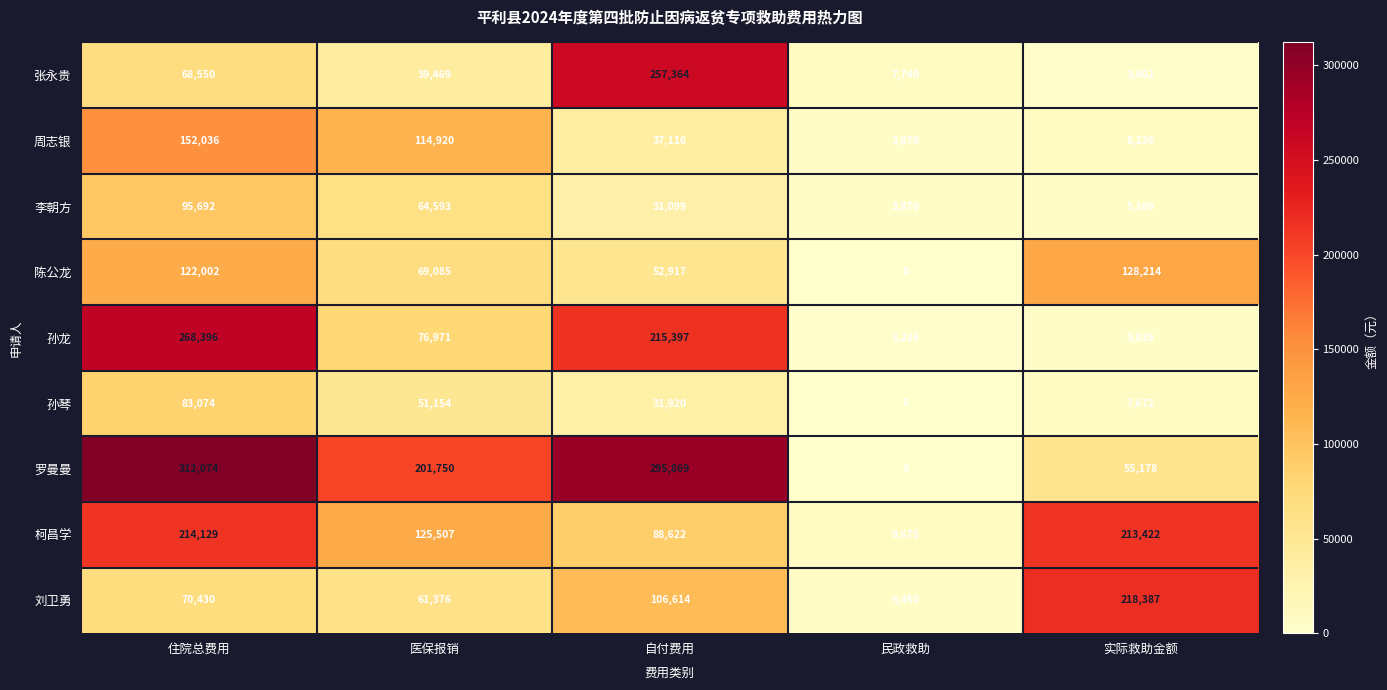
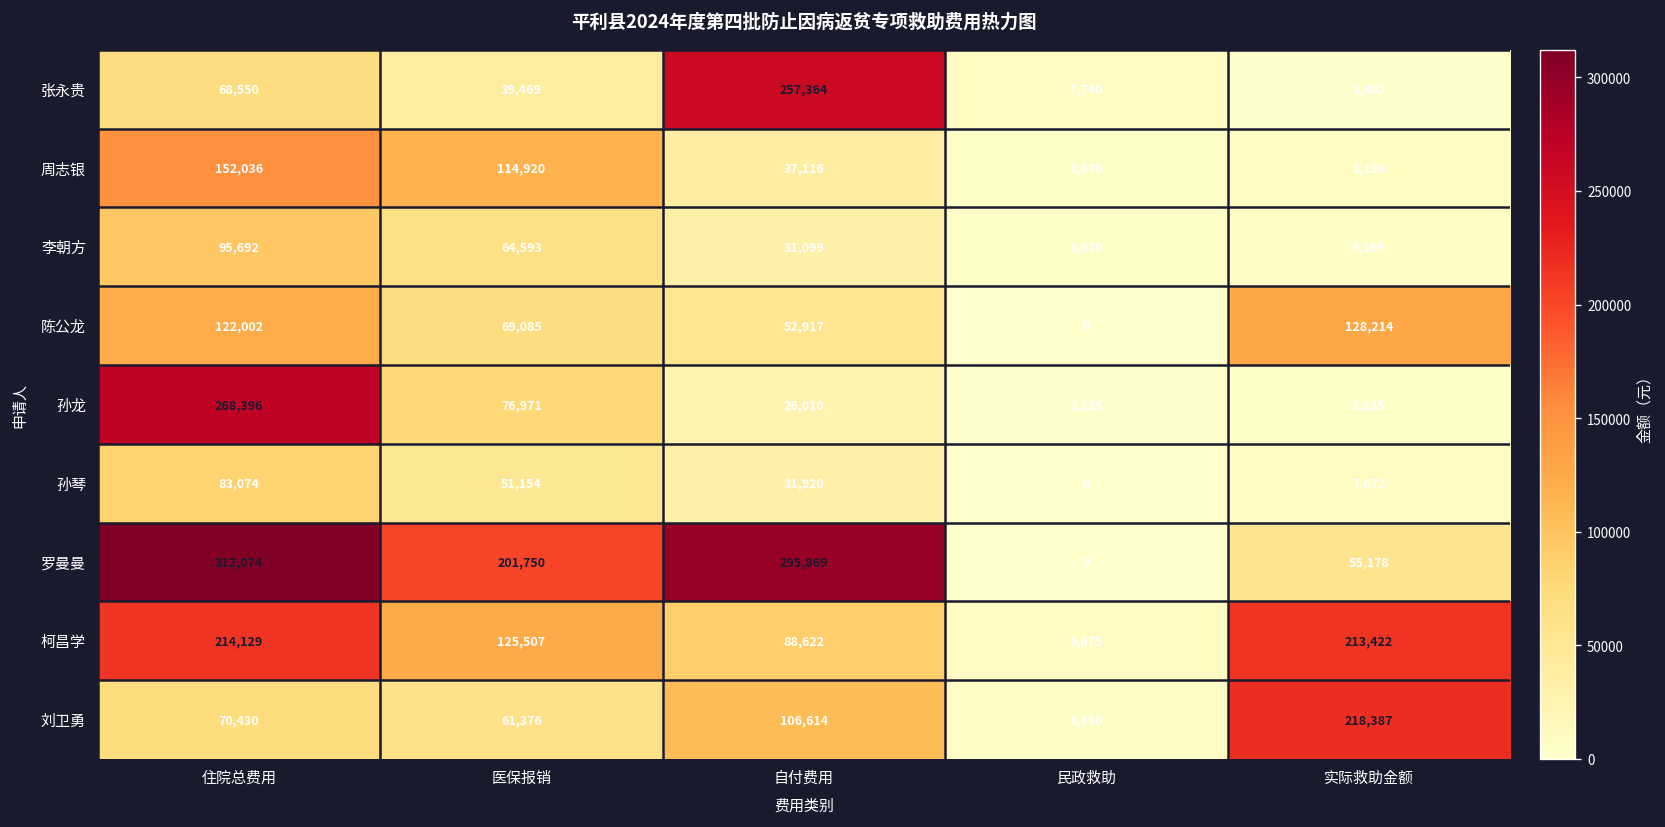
  {
    "张永贵": {
      "住院总费用": "68,550",
      "医保报销": "39,469",
      "自付费用": "257,364",
      "民政救助": "7,740",
      "实际救助金额": "3,402"
    },
    "周志银": {
      "住院总费用": "152,036",
      "医保报销": "114,920",
      "自付费用": "37,116",
      "民政救助": "3,870",
      "实际救助金额": "8,136"
    },
    "李朝方": {
      "住院总费用": "95,692",
      "医保报销": "64,593",
      "自付费用": "31,099",
      "民政救助": "3,870",
      "实际救助金额": "5,169"
    },
    "陈公龙": {
      "住院总费用": "122,002",
      "医保报销": "69,085",
      "自付费用": "52,917",
      "民政救助": "0",
      "实际救助金额": "128,214"
    },
    "孙龙": {
      "住院总费用": "268,396",
      "医保报销": "76,971",
-     "自付费用": "215,397",
+     "自付费用": "26,010",
      "民政救助": "3,225",
      "实际救助金额": "3,835"
    },
    "孙琴": {
      "住院总费用": "83,074",
      "医保报销": "51,154",
      "自付费用": "31,920",
      "民政救助": "0",
      "实际救助金额": "7,672"
    },
    "罗曼曼": {
      "住院总费用": "312,074",
      "医保报销": "201,750",
      "自付费用": "295,869",
      "民政救助": "0",
      "实际救助金额": "55,178"
    },
    "柯昌学": {
      "住院总费用": "214,129",
      "医保报销": "125,507",
      "自付费用": "88,622",
      "民政救助": "9,675",
      "实际救助金额": "213,422"
    },
    "刘卫勇": {
      "住院总费用": "70,430",
      "医保报销": "61,376",
      "自付费用": "106,614",
      "民政救助": "6,450",
      "实际救助金额": "218,387"
    }
  }
